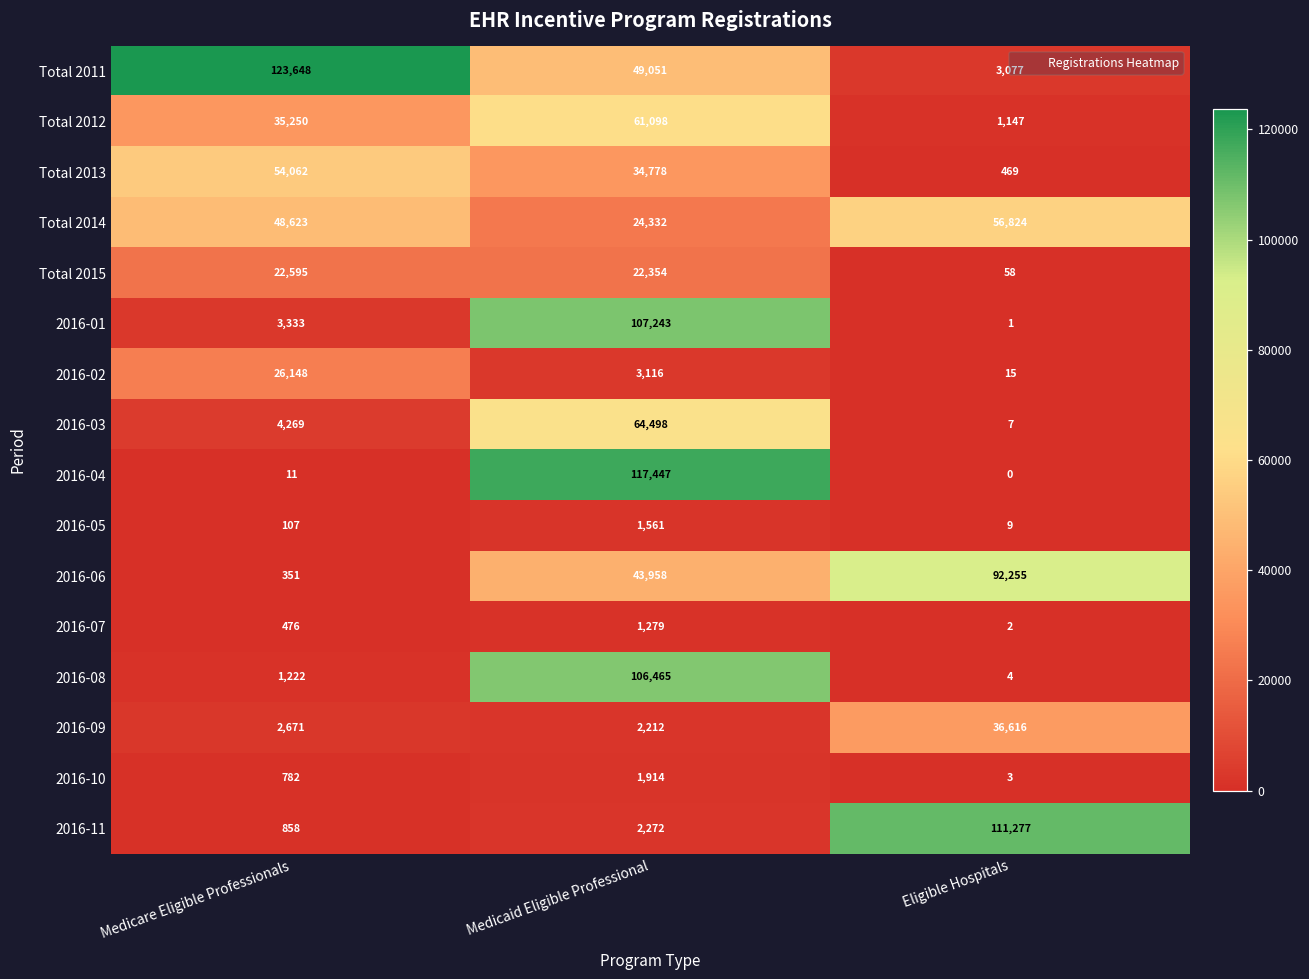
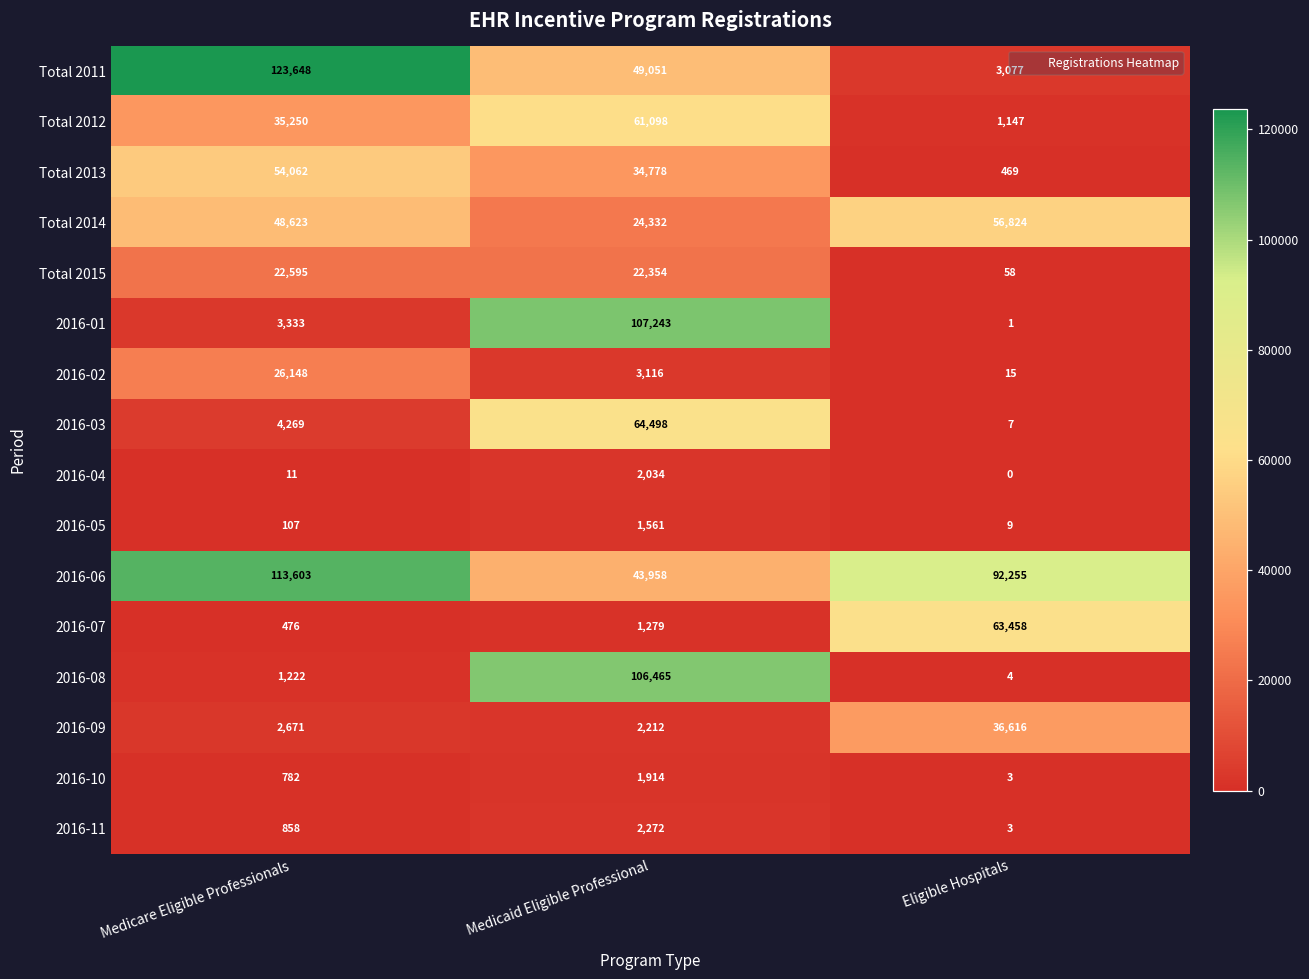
  {
    "Total 2011": {
      "Medicare Eligible Professionals": "123,648",
      "Medicaid Eligible Professional": "49,051"
    },
    "Total 2012": {
      "Medicare Eligible Professionals": "35,250",
      "Medicaid Eligible Professional": "61,098",
      "Eligible Hospitals": "1,147"
    },
    "Total 2013": {
      "Medicare Eligible Professionals": "54,062",
      "Medicaid Eligible Professional": "34,778",
      "Eligible Hospitals": "469"
    },
    "Total 2014": {
      "Medicare Eligible Professionals": "48,623",
      "Medicaid Eligible Professional": "24,332",
      "Eligible Hospitals": "56,824"
    },
    "Total 2015": {
      "Medicare Eligible Professionals": "22,595",
      "Medicaid Eligible Professional": "22,354",
      "Eligible Hospitals": "58"
    },
    "2016-01": {
      "Medicare Eligible Professionals": "3,333",
      "Medicaid Eligible Professional": "107,243",
      "Eligible Hospitals": "1"
    },
    "2016-02": {
      "Medicare Eligible Professionals": "26,148",
      "Medicaid Eligible Professional": "3,116",
      "Eligible Hospitals": "15"
    },
    "2016-03": {
      "Medicare Eligible Professionals": "4,269",
      "Medicaid Eligible Professional": "64,498",
      "Eligible Hospitals": "7"
    },
    "2016-04": {
      "Medicare Eligible Professionals": "11",
-     "Medicaid Eligible Professional": "117,447",
+     "Medicaid Eligible Professional": "2,034",
      "Eligible Hospitals": "0"
    },
    "2016-05": {
      "Medicare Eligible Professionals": "107",
      "Medicaid Eligible Professional": "1,561",
      "Eligible Hospitals": "9"
    },
    "2016-06": {
-     "Medicare Eligible Professionals": "351",
+     "Medicare Eligible Professionals": "113,603",
      "Medicaid Eligible Professional": "43,958",
      "Eligible Hospitals": "92,255"
    },
    "2016-07": {
      "Medicare Eligible Professionals": "476",
      "Medicaid Eligible Professional": "1,279",
-     "Eligible Hospitals": "2"
+     "Eligible Hospitals": "63,458"
    },
    "2016-08": {
      "Medicare Eligible Professionals": "1,222",
      "Medicaid Eligible Professional": "106,465",
      "Eligible Hospitals": "4"
    },
    "2016-09": {
      "Medicare Eligible Professionals": "2,671",
      "Medicaid Eligible Professional": "2,212",
      "Eligible Hospitals": "36,616"
    },
    "2016-10": {
      "Medicare Eligible Professionals": "782",
      "Medicaid Eligible Professional": "1,914",
      "Eligible Hospitals": "3"
    },
    "2016-11": {
      "Medicare Eligible Professionals": "858",
      "Medicaid Eligible Professional": "2,272",
-     "Eligible Hospitals": "111,277"
+     "Eligible Hospitals": "3"
    }
  }
